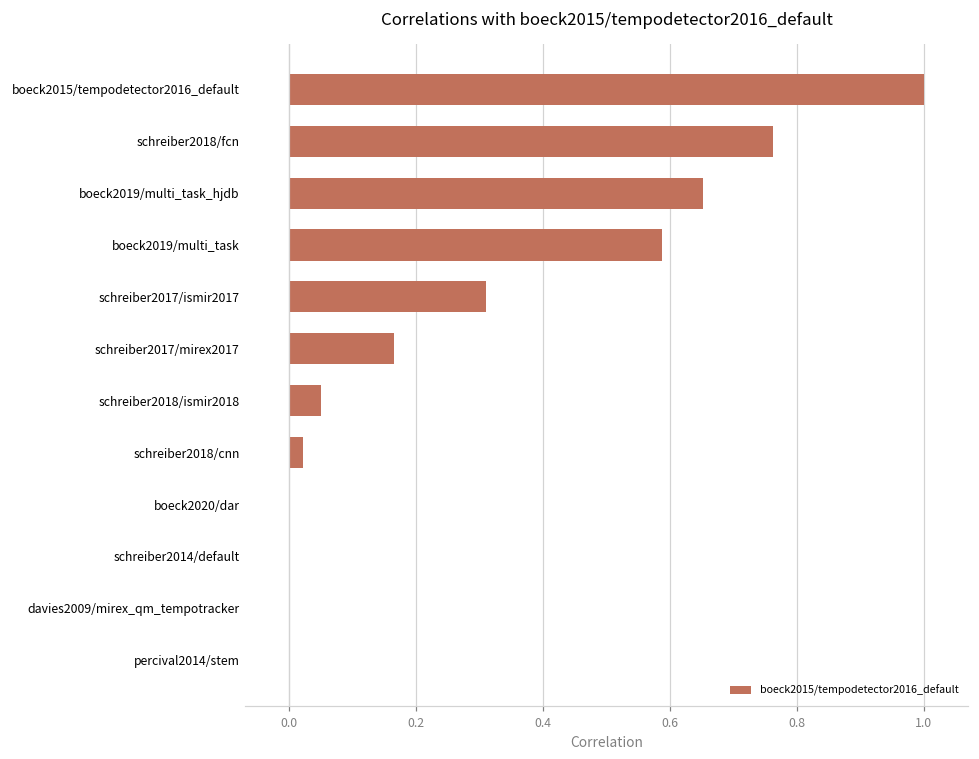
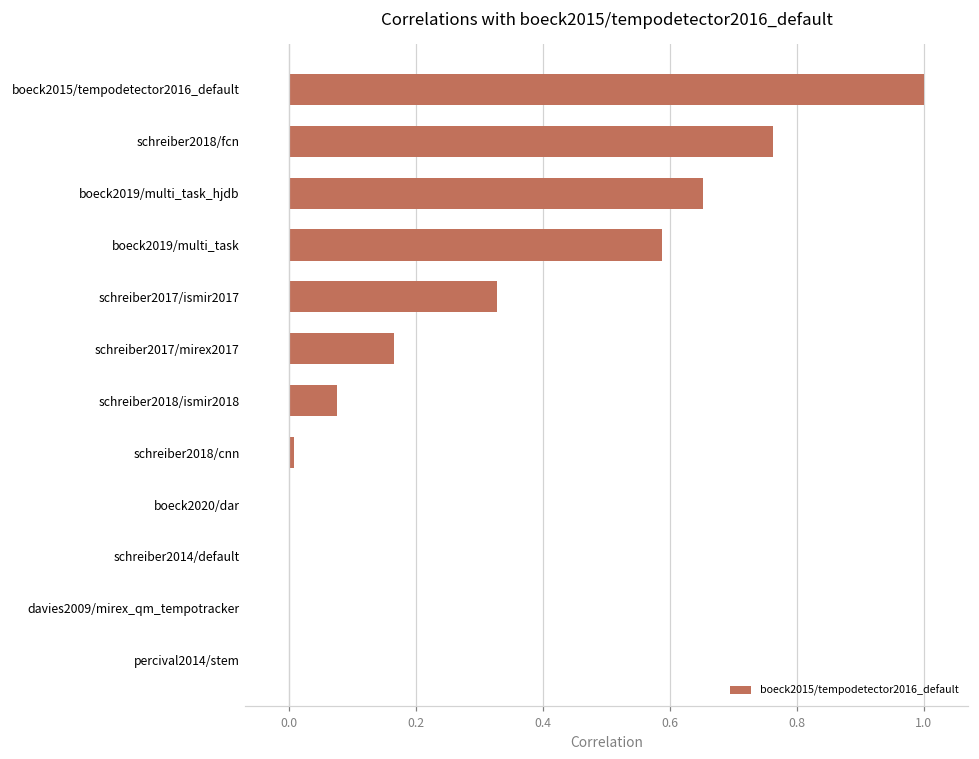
  {
    "boeck2015/tempodetector2016_default": 1.00,
    "schreiber2018/fcn": 0.76,
    "boeck2019/multi_task_hjdb": 0.65,
    "boeck2019/multi_task": 0.59,
-   "schreiber2017/ismir2017": 0.31,
+   "schreiber2017/ismir2017": 0.33,
    "schreiber2017/mirex2017": 0.16,
-   "schreiber2018/ismir2018": 0.05,
-   "schreiber2018/cnn": 0.02
+   "schreiber2018/ismir2018": 0.07,
+   "schreiber2018/cnn": 0.01
  }
